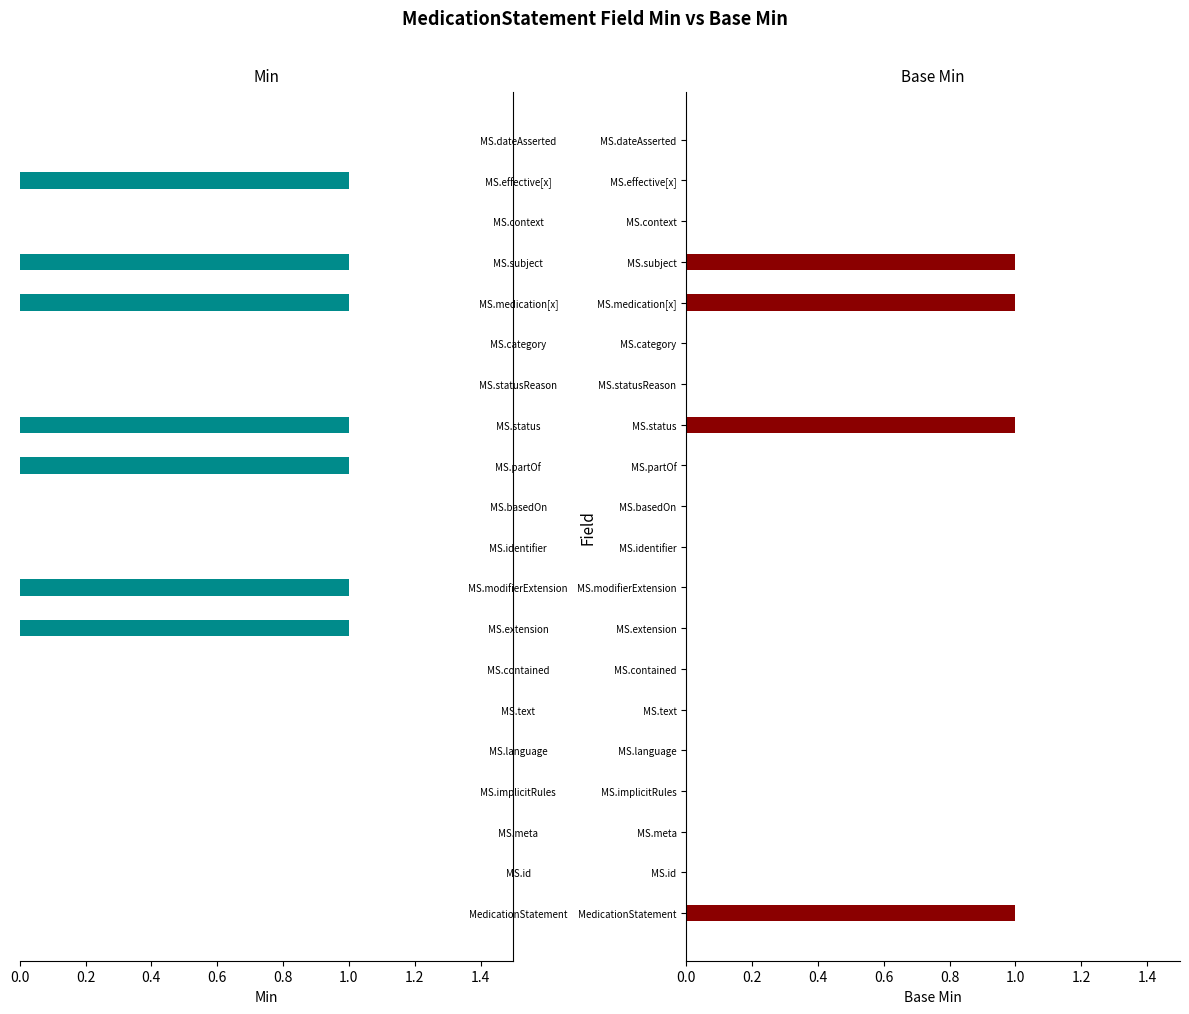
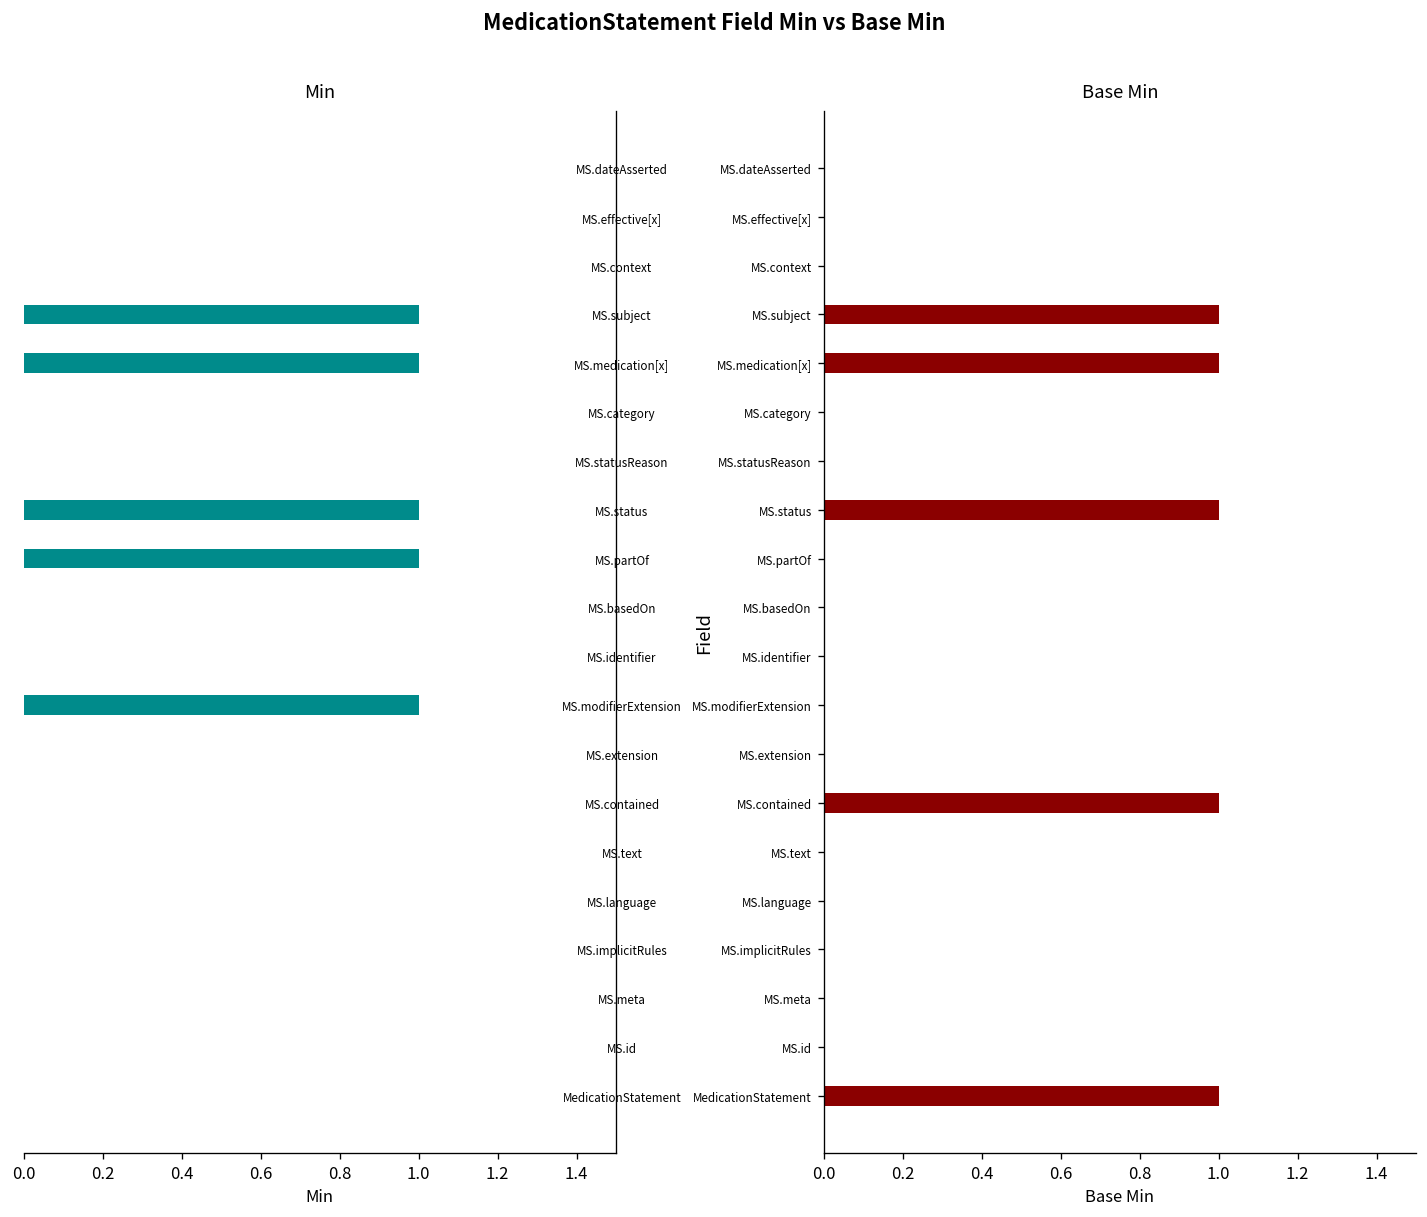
  {
    "Min": {
      "MS.dateAsserted": 0,
-     "MS.effective[x]": 1,
+     "MS.effective[x]": 0,
      "MS.context": 0,
      "MS.subject": 1,
      "MS.medication[x]": 1,
      "MS.category": 0,
      "MS.statusReason": 0,
      "MS.status": 1,
      "MS.partOf": 1,
      "MS.basedOn": 0,
      "MS.identifier": 0,
      "MS.modifierExtension": 1,
-     "MS.extension": 1,
+     "MS.extension": 0,
      "MS.contained": 0,
      "MS.text": 0,
      "MS.language": 0,
      "MS.implicitRules": 0,
      "MS.meta": 0,
      "MS.id": 0,
      "MedicationStatement": 0
    },
    "Base Min": {
      "MS.dateAsserted": 0,
      "MS.effective[x]": 0,
      "MS.context": 0,
      "MS.subject": 1,
      "MS.medication[x]": 1,
      "MS.category": 0,
      "MS.statusReason": 0,
      "MS.status": 1,
      "MS.partOf": 0,
      "MS.basedOn": 0,
      "MS.identifier": 0,
      "MS.modifierExtension": 0,
      "MS.extension": 0,
-     "MS.contained": 0,
+     "MS.contained": 1,
      "MS.text": 0,
      "MS.language": 0,
      "MS.implicitRules": 0,
      "MS.meta": 0,
      "MS.id": 0,
      "MedicationStatement": 1
    }
  }
